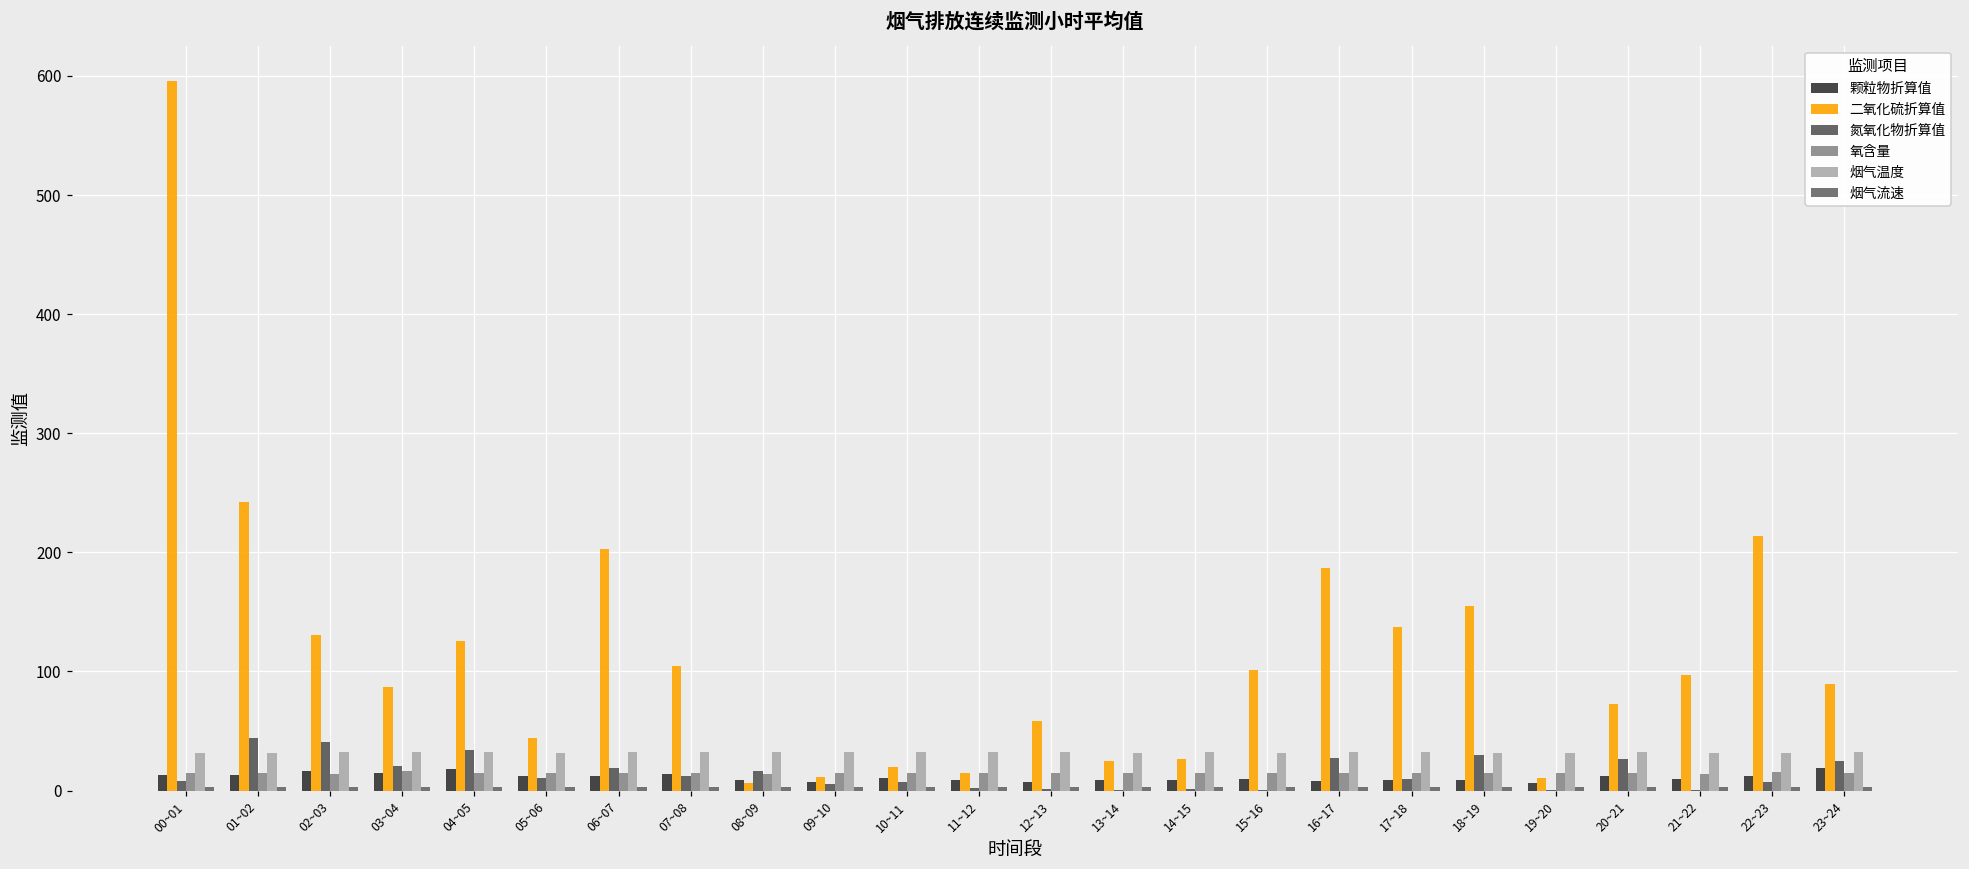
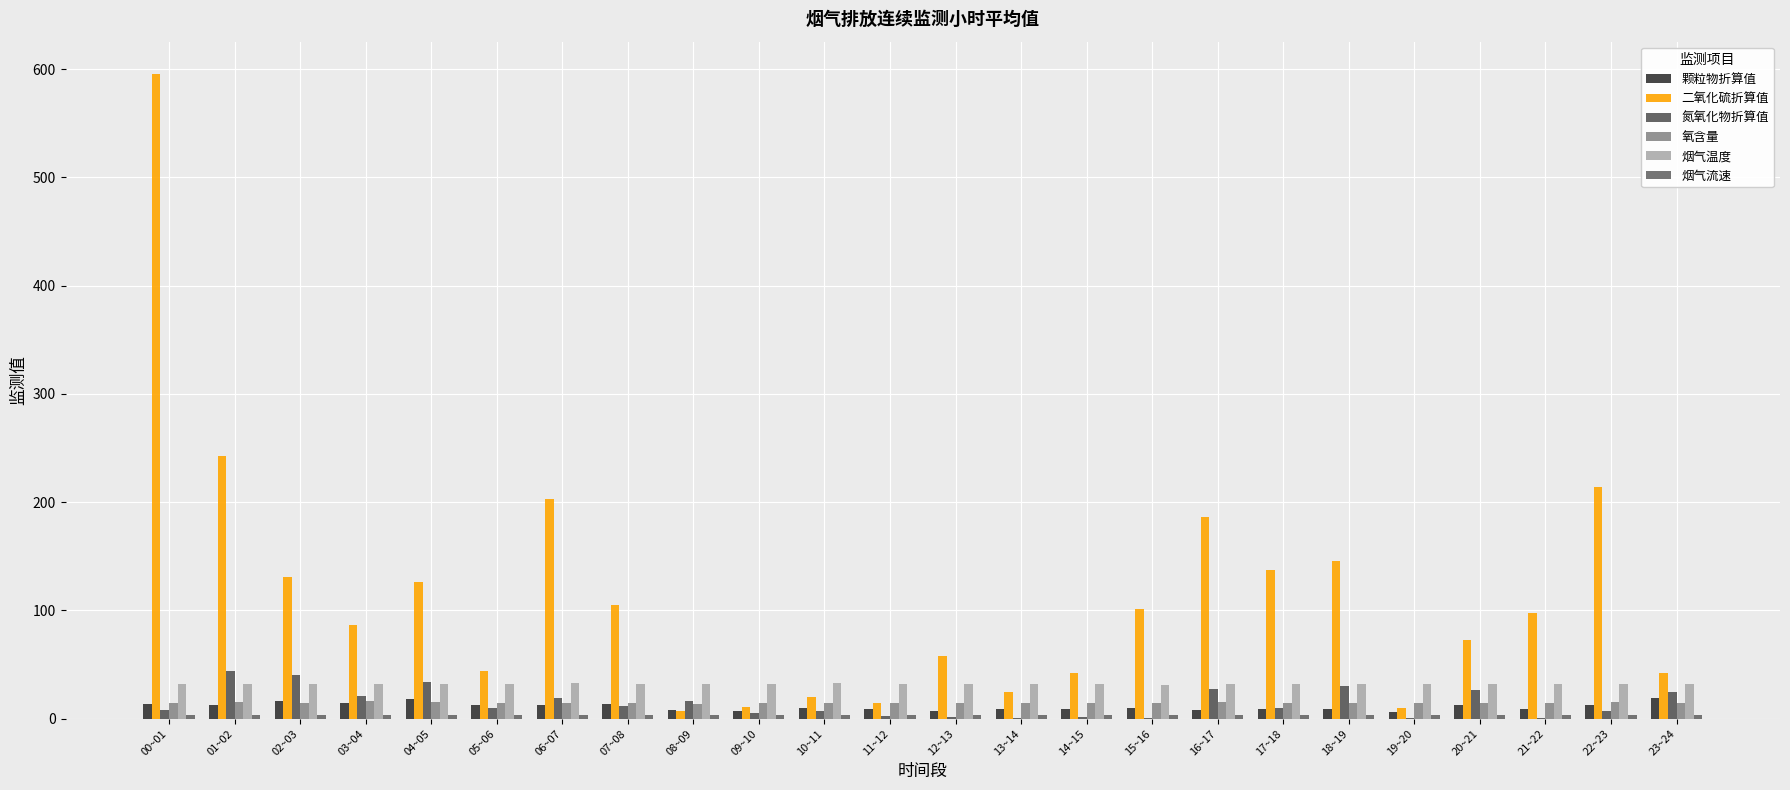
  {
    "二氧化硫折算值": {
      "00~01": 596,
      "01~02": 242,
      "02~03": 131,
      "03~04": 87,
      "04~05": 126,
      "05~06": 44,
      "06~07": 203,
      "07~08": 105,
      "08~09": 7,
      "09~10": 11,
      "10~11": 20,
      "11~12": 15,
      "12~13": 58,
      "13~14": 25,
-     "14~15": 27,
+     "14~15": 42,
      "15~16": 101,
      "16~17": 186,
      "17~18": 138,
-     "18~19": 155,
+     "18~19": 146,
      "19~20": 10,
      "20~21": 73,
      "21~22": 97,
      "22~23": 214,
-     "23~24": 90
+     "23~24": 42
    }
  }
